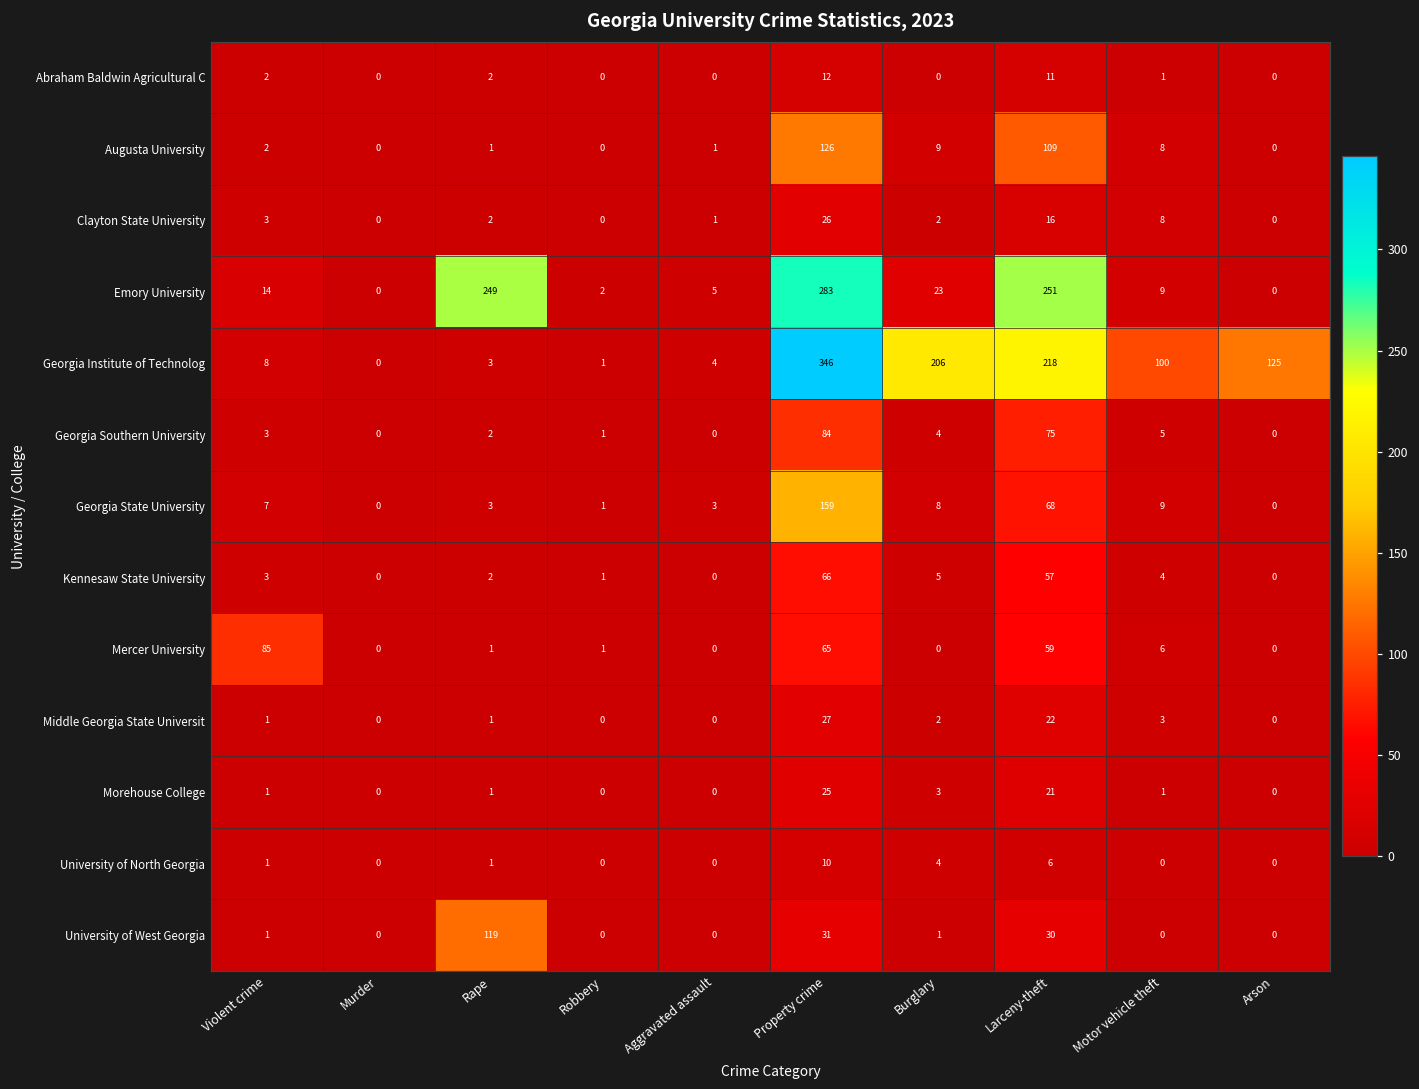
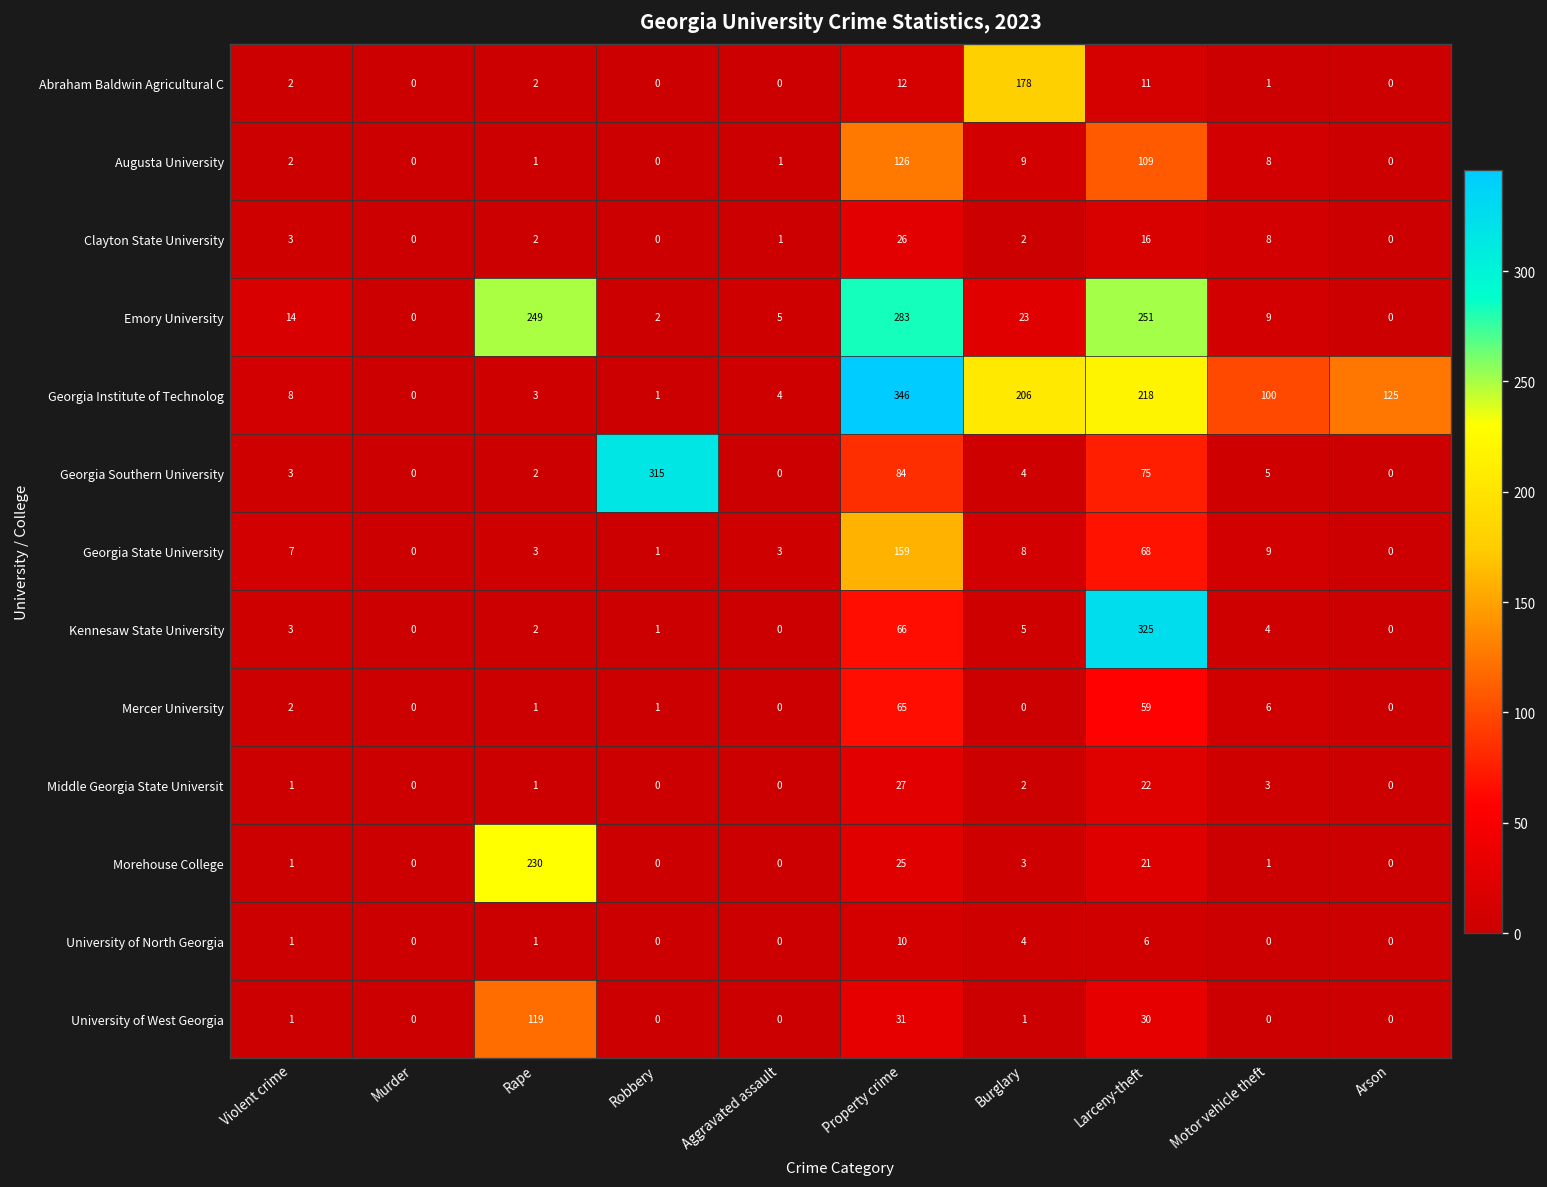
  {
    "Abraham Baldwin Agricultural C": {
      "Violent crime": 2,
      "Murder": 0,
      "Rape": 2,
      "Robbery": 0,
      "Aggravated assault": 0,
      "Property crime": 12,
-     "Burglary": 0,
+     "Burglary": 178,
      "Larceny-theft": 11,
      "Motor vehicle theft": 1,
      "Arson": 0
    },
    "Augusta University": {
      "Violent crime": 2,
      "Murder": 0,
      "Rape": 1,
      "Robbery": 0,
      "Aggravated assault": 1,
      "Property crime": 126,
      "Burglary": 9,
      "Larceny-theft": 109,
      "Motor vehicle theft": 8,
      "Arson": 0
    },
    "Clayton State University": {
      "Violent crime": 3,
      "Murder": 0,
      "Rape": 2,
      "Robbery": 0,
      "Aggravated assault": 1,
      "Property crime": 26,
      "Burglary": 2,
      "Larceny-theft": 16,
      "Motor vehicle theft": 8,
      "Arson": 0
    },
    "Emory University": {
      "Violent crime": 14,
      "Murder": 0,
      "Rape": 249,
      "Robbery": 2,
      "Aggravated assault": 5,
      "Property crime": 283,
      "Burglary": 23,
      "Larceny-theft": 251,
      "Motor vehicle theft": 9,
      "Arson": 0
    },
    "Georgia Institute of Technolog": {
      "Violent crime": 8,
      "Murder": 0,
      "Rape": 3,
      "Robbery": 1,
      "Aggravated assault": 4,
      "Property crime": 346,
      "Burglary": 206,
      "Larceny-theft": 218,
      "Motor vehicle theft": 100,
      "Arson": 125
    },
    "Georgia Southern University": {
      "Violent crime": 3,
      "Murder": 0,
      "Rape": 2,
-     "Robbery": 1,
+     "Robbery": 315,
      "Aggravated assault": 0,
      "Property crime": 84,
      "Burglary": 4,
      "Larceny-theft": 75,
      "Motor vehicle theft": 5,
      "Arson": 0
    },
    "Georgia State University": {
      "Violent crime": 7,
      "Murder": 0,
      "Rape": 3,
      "Robbery": 1,
      "Aggravated assault": 3,
      "Property crime": 159,
      "Burglary": 8,
      "Larceny-theft": 68,
      "Motor vehicle theft": 9,
      "Arson": 0
    },
    "Kennesaw State University": {
      "Violent crime": 3,
      "Murder": 0,
      "Rape": 2,
      "Robbery": 1,
      "Aggravated assault": 0,
      "Property crime": 66,
      "Burglary": 5,
-     "Larceny-theft": 57,
+     "Larceny-theft": 325,
      "Motor vehicle theft": 4,
      "Arson": 0
    },
    "Mercer University": {
-     "Violent crime": 85,
+     "Violent crime": 2,
      "Murder": 0,
      "Rape": 1,
      "Robbery": 1,
      "Aggravated assault": 0,
      "Property crime": 65,
      "Burglary": 0,
      "Larceny-theft": 59,
      "Motor vehicle theft": 6,
      "Arson": 0
    },
    "Middle Georgia State Universit": {
      "Violent crime": 1,
      "Murder": 0,
      "Rape": 1,
      "Robbery": 0,
      "Aggravated assault": 0,
      "Property crime": 27,
      "Burglary": 2,
      "Larceny-theft": 22,
      "Motor vehicle theft": 3,
      "Arson": 0
    },
    "Morehouse College": {
      "Violent crime": 1,
      "Murder": 0,
-     "Rape": 1,
+     "Rape": 230,
      "Robbery": 0,
      "Aggravated assault": 0,
      "Property crime": 25,
      "Burglary": 3,
      "Larceny-theft": 21,
      "Motor vehicle theft": 1,
      "Arson": 0
    },
    "University of North Georgia": {
      "Violent crime": 1,
      "Murder": 0,
      "Rape": 1,
      "Robbery": 0,
      "Aggravated assault": 0,
      "Property crime": 10,
      "Burglary": 4,
      "Larceny-theft": 6,
      "Motor vehicle theft": 0,
      "Arson": 0
    },
    "University of West Georgia": {
      "Violent crime": 1,
      "Murder": 0,
      "Rape": 119,
      "Robbery": 0,
      "Aggravated assault": 0,
      "Property crime": 31,
      "Burglary": 1,
      "Larceny-theft": 30,
      "Motor vehicle theft": 0,
      "Arson": 0
    }
  }
